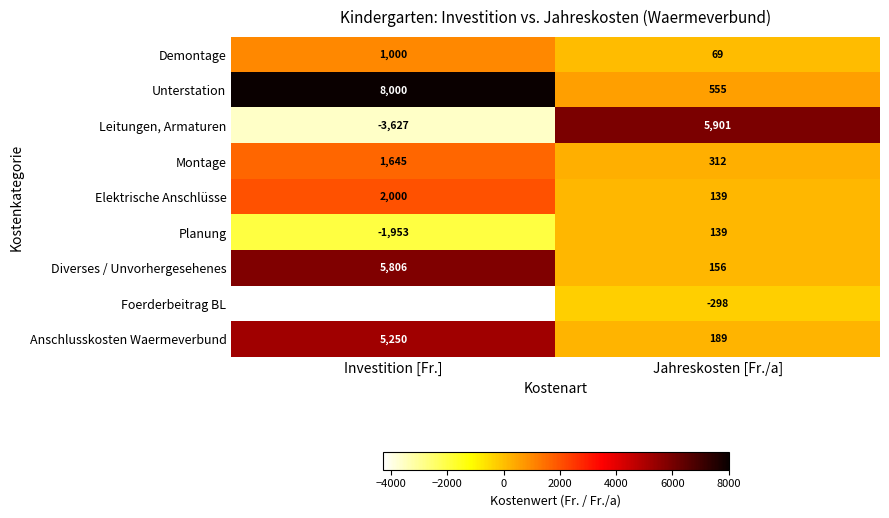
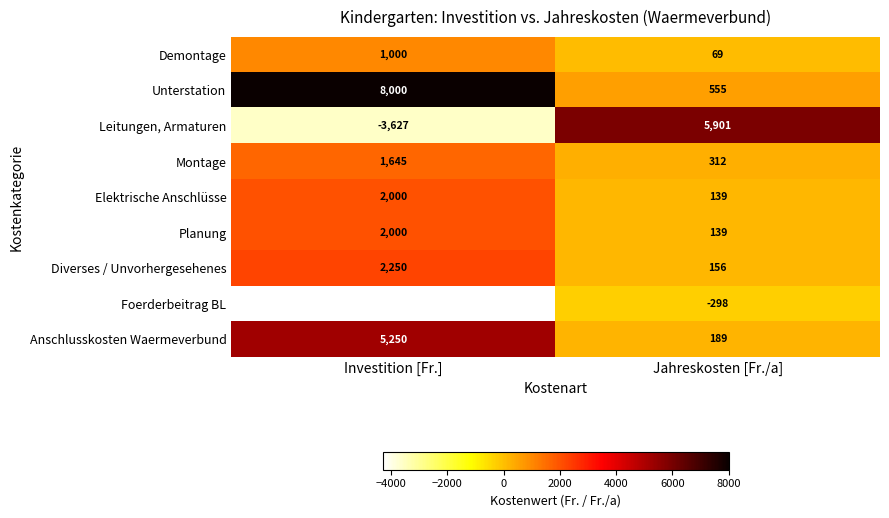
  {
    "Demontage": {
      "Investition [Fr.]": "1,000",
      "Jahreskosten [Fr./a]": "69"
    },
    "Unterstation": {
      "Investition [Fr.]": "8,000",
      "Jahreskosten [Fr./a]": "555"
    },
    "Leitungen, Armaturen": {
      "Investition [Fr.]": "-3,627",
      "Jahreskosten [Fr./a]": "5,901"
    },
    "Montage": {
      "Investition [Fr.]": "1,645",
      "Jahreskosten [Fr./a]": "312"
    },
    "Elektrische Anschlüsse": {
      "Investition [Fr.]": "2,000",
      "Jahreskosten [Fr./a]": "139"
    },
    "Planung": {
-     "Investition [Fr.]": "-1,953",
+     "Investition [Fr.]": "2,000",
      "Jahreskosten [Fr./a]": "139"
    },
    "Diverses / Unvorhergesehenes": {
-     "Investition [Fr.]": "5,806",
+     "Investition [Fr.]": "2,250",
      "Jahreskosten [Fr./a]": "156"
    },
    "Foerderbeitrag BL": {
      "Jahreskosten [Fr./a]": "-298"
    },
    "Anschlusskosten Waermeverbund": {
      "Investition [Fr.]": "5,250",
      "Jahreskosten [Fr./a]": "189"
    }
  }
